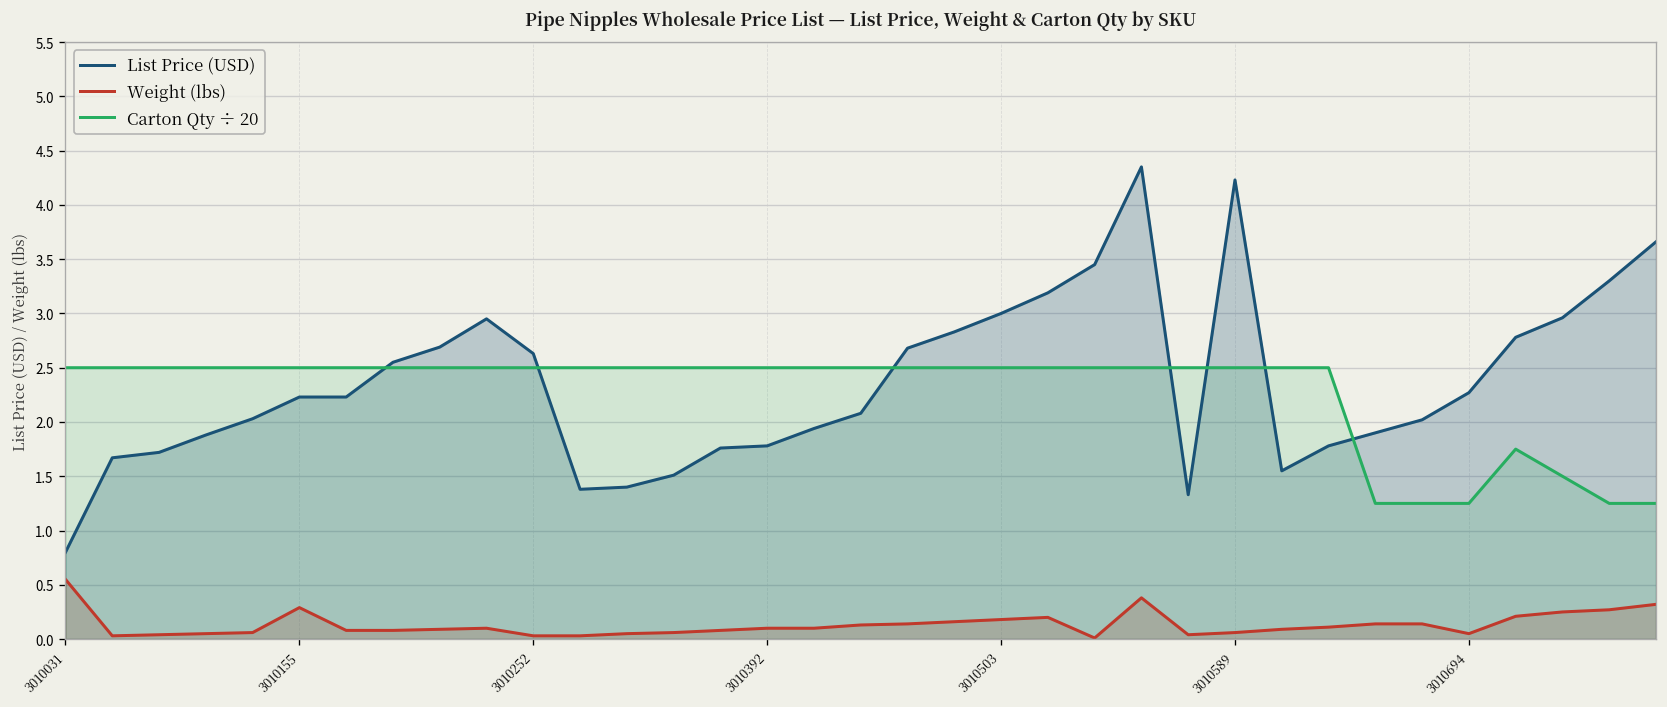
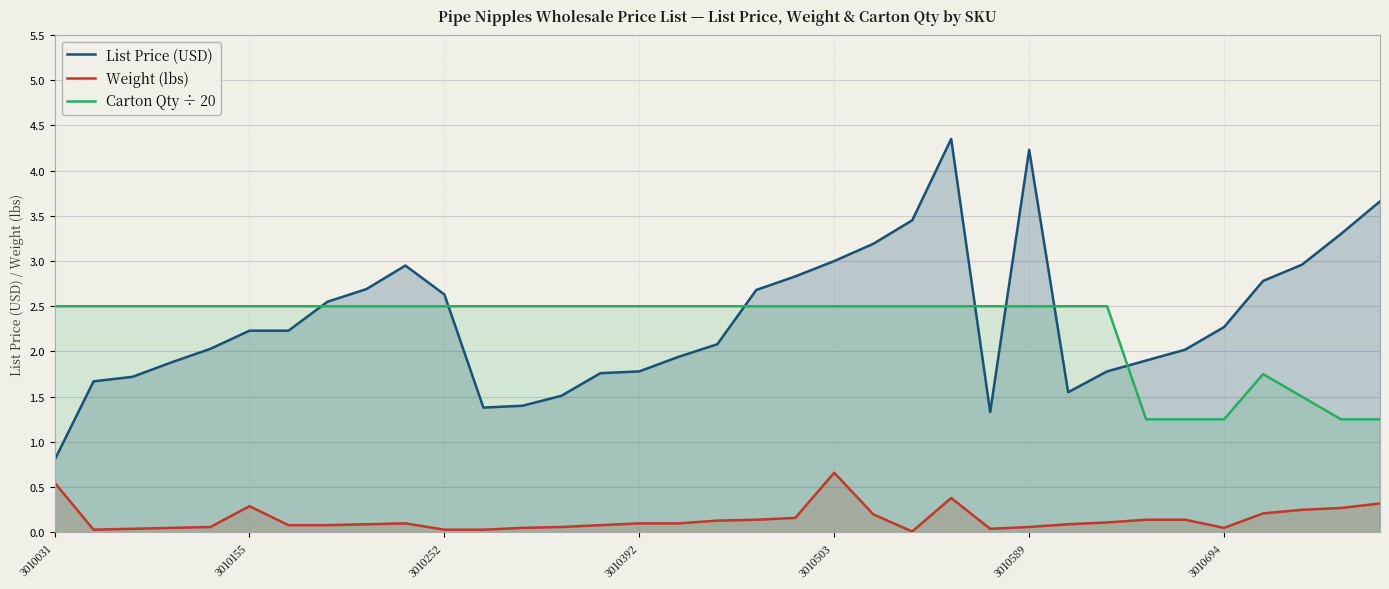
  {
    "List Price (USD)": {
      "3010031": 0.8,
      "3010155": 2.2,
      "3010252": 2.6,
      "3010392": 1.8,
      "3010503": 3.0,
      "3010589": 4.2,
      "3010694": 2.3
    },
    "Weight (lbs)": {
      "3010031": 0.6,
      "3010155": 0.3,
      "3010252": 0.0,
      "3010392": 0.1,
-     "3010503": 0.2,
+     "3010503": 0.7,
      "3010589": 0.1,
      "3010694": 0.1
    },
    "Carton Qty ÷ 20": {
      "3010031": 2.5,
      "3010155": 2.5,
      "3010252": 2.5,
      "3010392": 2.5,
      "3010503": 2.5,
      "3010589": 2.5,
      "3010694": 1.3
    }
  }
